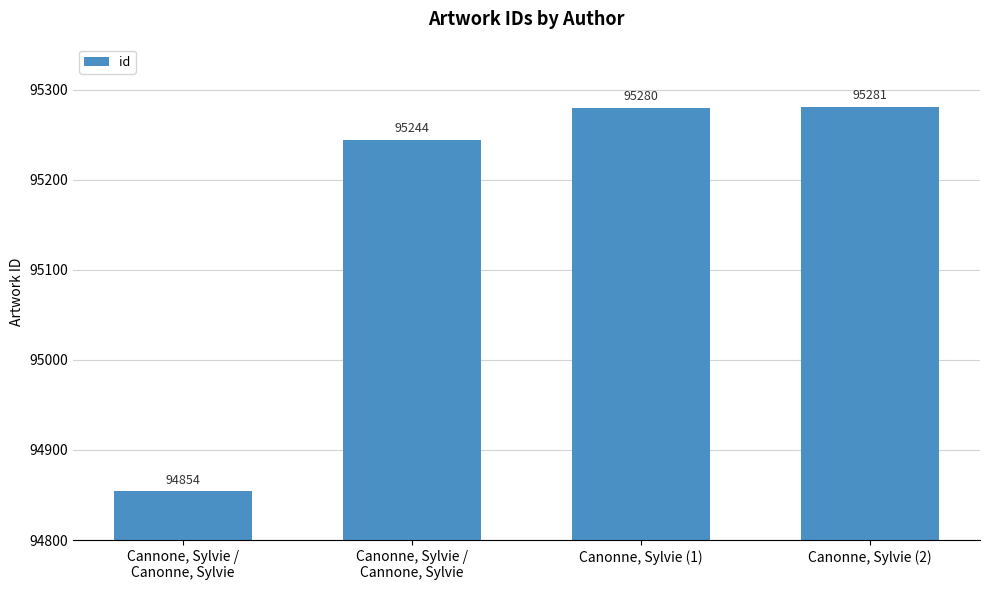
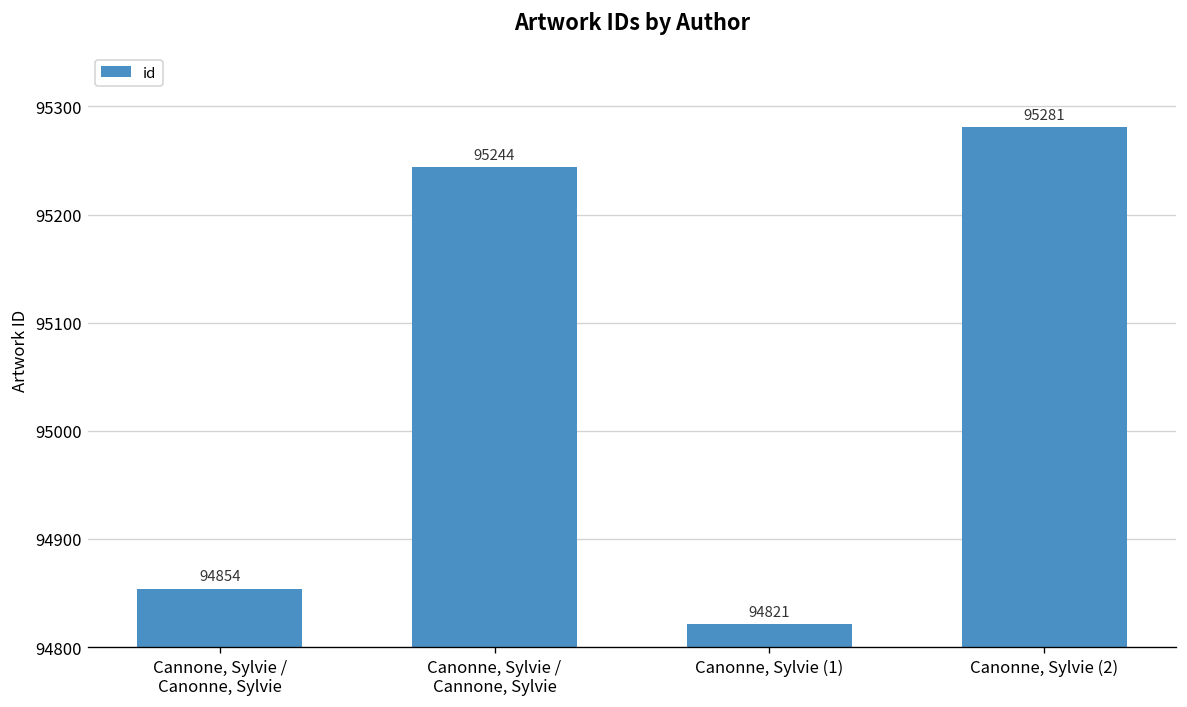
  {
    "Cannone, Sylvie / Canonne, Sylvie": 94854,
    "Canonne, Sylvie / Cannone, Sylvie": 95244,
-   "Canonne, Sylvie (1)": 95280,
+   "Canonne, Sylvie (1)": 94821,
    "Canonne, Sylvie (2)": 95281
  }
